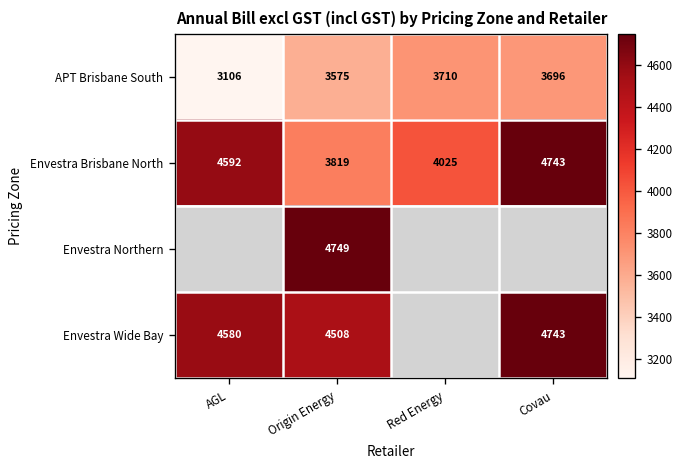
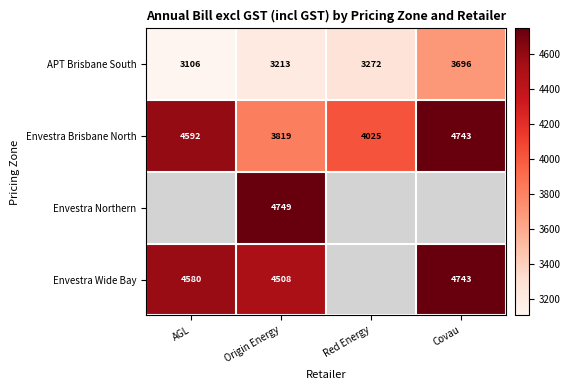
  {
    "APT Brisbane South": {
      "AGL": 3106,
-     "Origin Energy": 3575,
-     "Red Energy": 3710,
+     "Origin Energy": 3213,
+     "Red Energy": 3272,
      "Covau": 3696
    },
    "Envestra Brisbane North": {
      "AGL": 4592,
      "Origin Energy": 3819,
      "Red Energy": 4025,
      "Covau": 4743
    },
    "Envestra Northern": {
      "Origin Energy": 4749
    },
    "Envestra Wide Bay": {
      "AGL": 4580,
      "Origin Energy": 4508,
      "Covau": 4743
    }
  }
